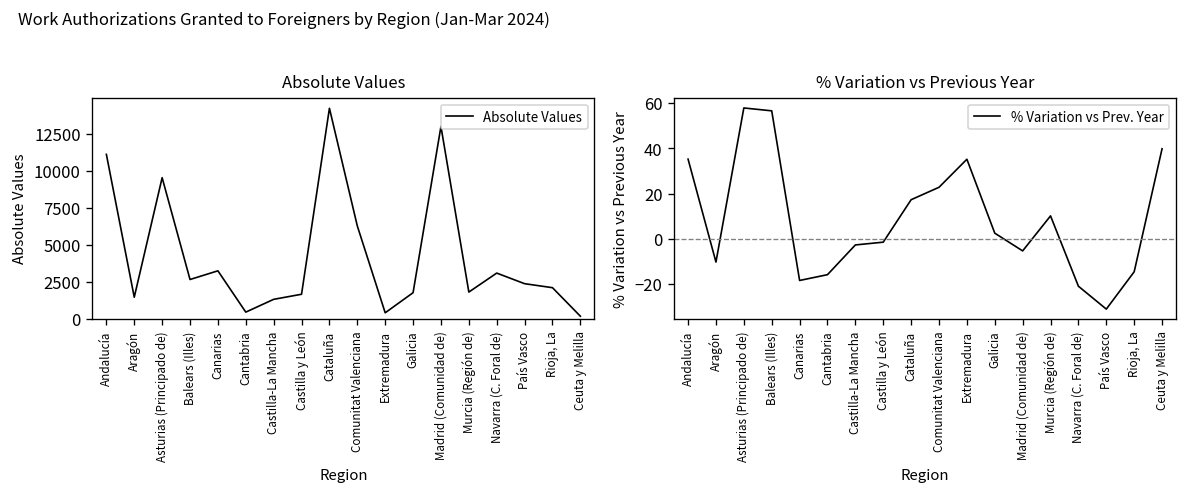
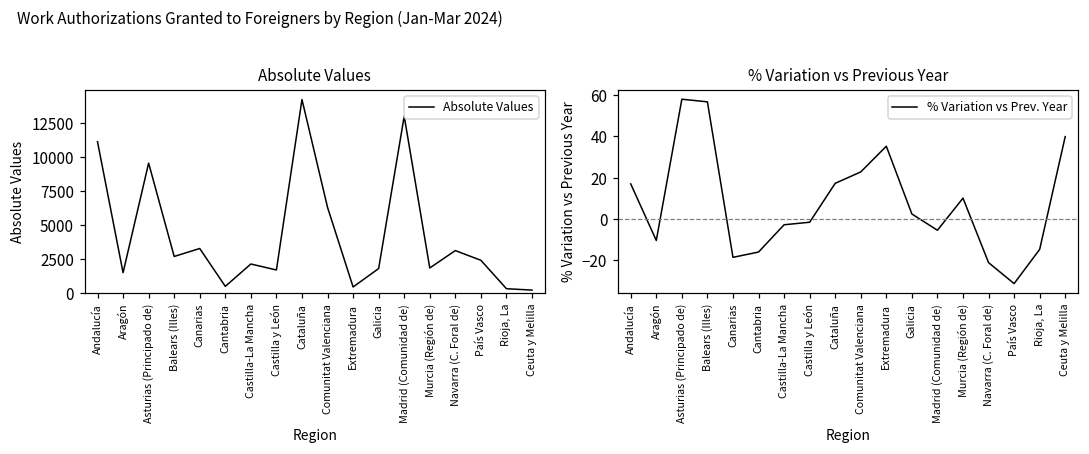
  {
    "Absolute Values": {
      "Andalucía": 11100,
      "Aragón": 1500,
      "Asturias (Principado de)": 9500,
      "Balears (Illes)": 2700,
      "Canarias": 3300,
      "Cantabria": 500,
-     "Castilla-La Mancha": 1300,
+     "Castilla-La Mancha": 2100,
      "Castilla y León": 1700,
      "Cataluña": 14200,
      "Comunitat Valenciana": 6300,
      "Extremadura": 400,
      "Galicia": 1800,
      "Murcia (Región de)": 1800,
      "Navarra (C. Foral de)": 3100,
      "País Vasco": 2400,
-     "Rioja, La": 2100,
+     "Rioja, La": 300,
      "Ceuta y Melilla": 200
    },
    "% Variation vs Previous Year": {
-     "Andalucía": 35,
+     "Andalucía": 17,
      "Aragón": -10,
      "Asturias (Principado de)": 58,
      "Balears (Illes)": 57,
      "Canarias": -18,
      "Cantabria": -16,
      "Castilla-La Mancha": -3,
      "Castilla y León": -2,
      "Cataluña": 17,
      "Comunitat Valenciana": 23,
      "Extremadura": 35,
      "Galicia": 2,
      "Madrid (Comunidad de)": -5,
      "Murcia (Región de)": 10,
      "Navarra (C. Foral de)": -21,
      "País Vasco": -31,
      "Rioja, La": -15,
      "Ceuta y Melilla": 40
    }
  }
